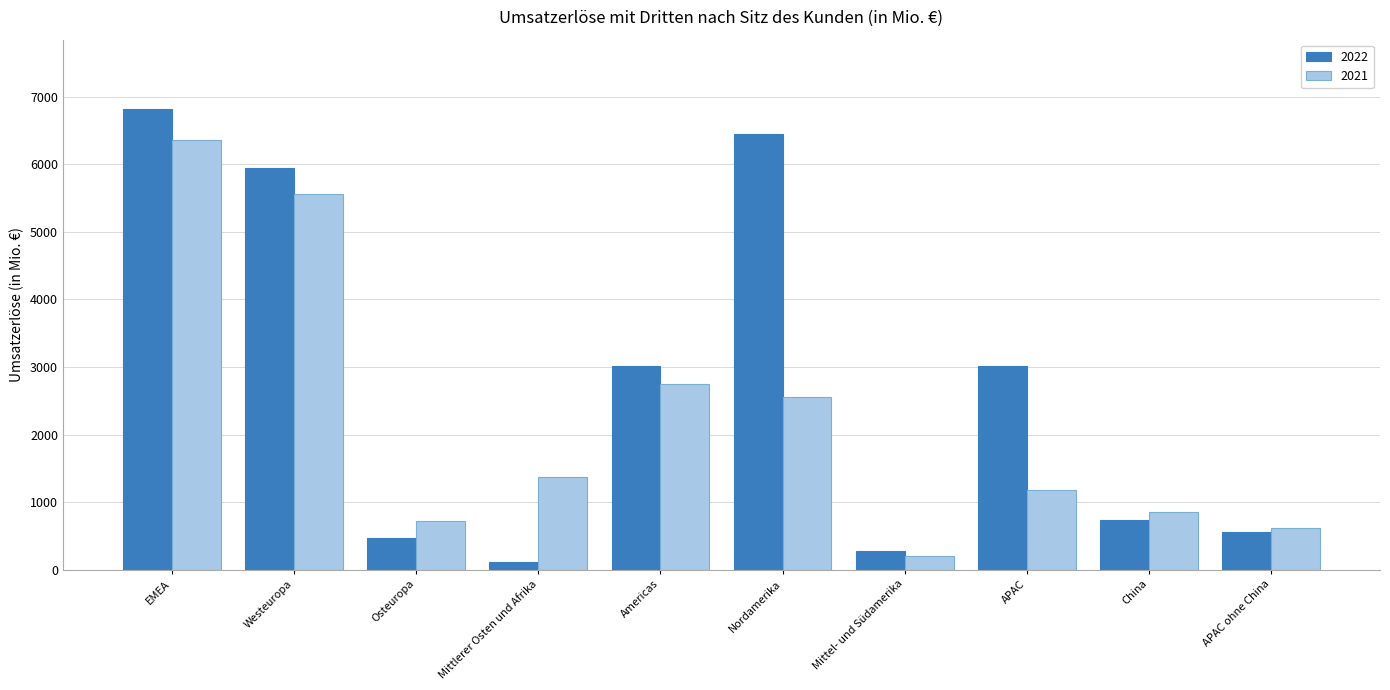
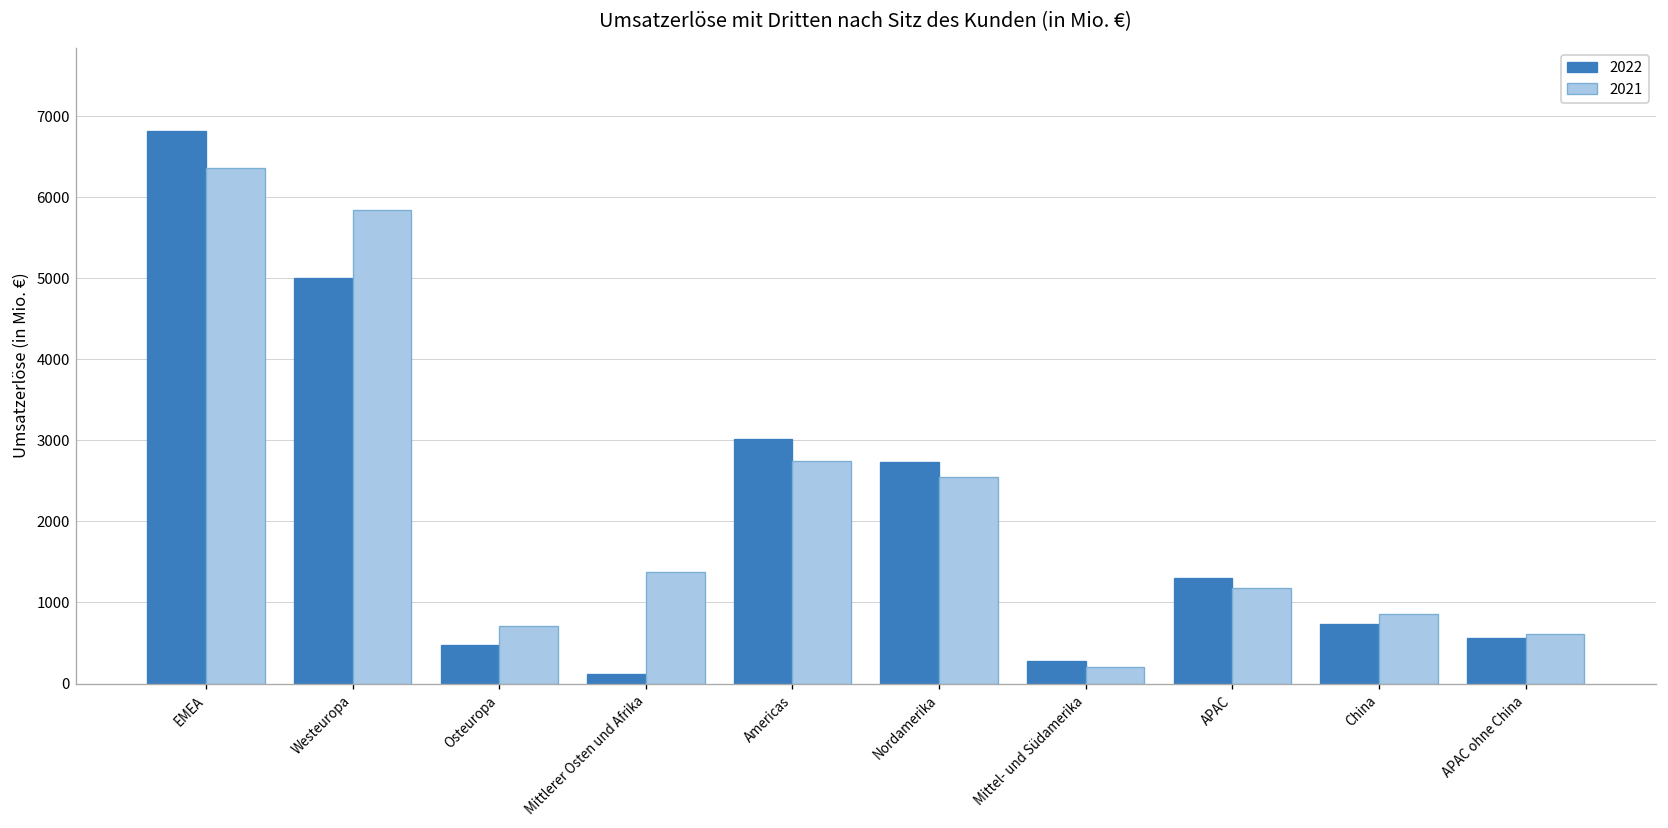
  {
    "2022": {
      "EMEA": 6800,
-     "Westeuropa": 5900,
+     "Westeuropa": 5000,
      "Osteuropa": 500,
      "Mittlerer Osten und Afrika": 100,
      "Americas": 3000,
-     "Nordamerika": 6500,
+     "Nordamerika": 2700,
      "Mittel- und Südamerika": 300,
-     "APAC": 3000,
+     "APAC": 1300,
      "China": 700,
      "APAC ohne China": 600
    },
    "2021": {
      "EMEA": 6400,
-     "Westeuropa": 5600,
+     "Westeuropa": 5800,
      "Osteuropa": 700,
      "Mittlerer Osten und Afrika": 1400,
      "Americas": 2800,
      "Nordamerika": 2500,
      "Mittel- und Südamerika": 200,
      "APAC": 1200,
      "China": 900,
      "APAC ohne China": 600
    }
  }
